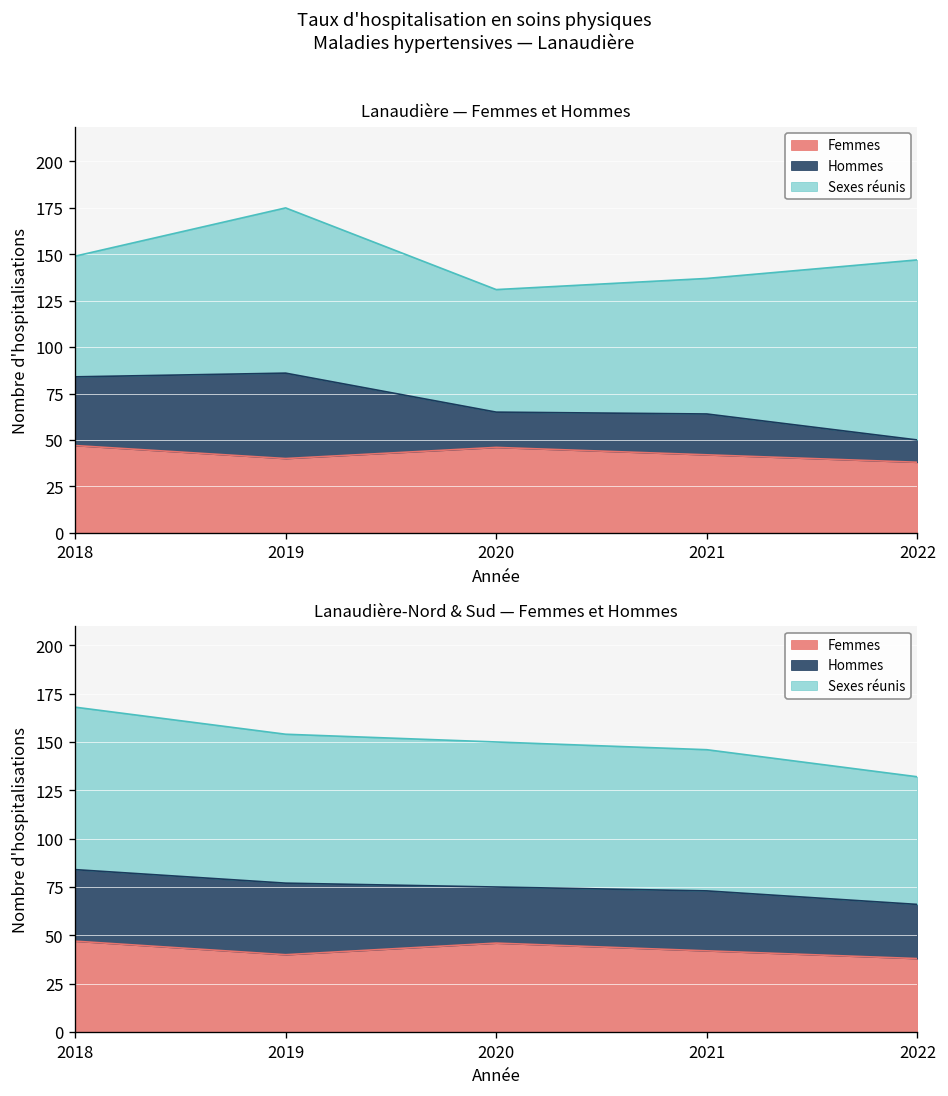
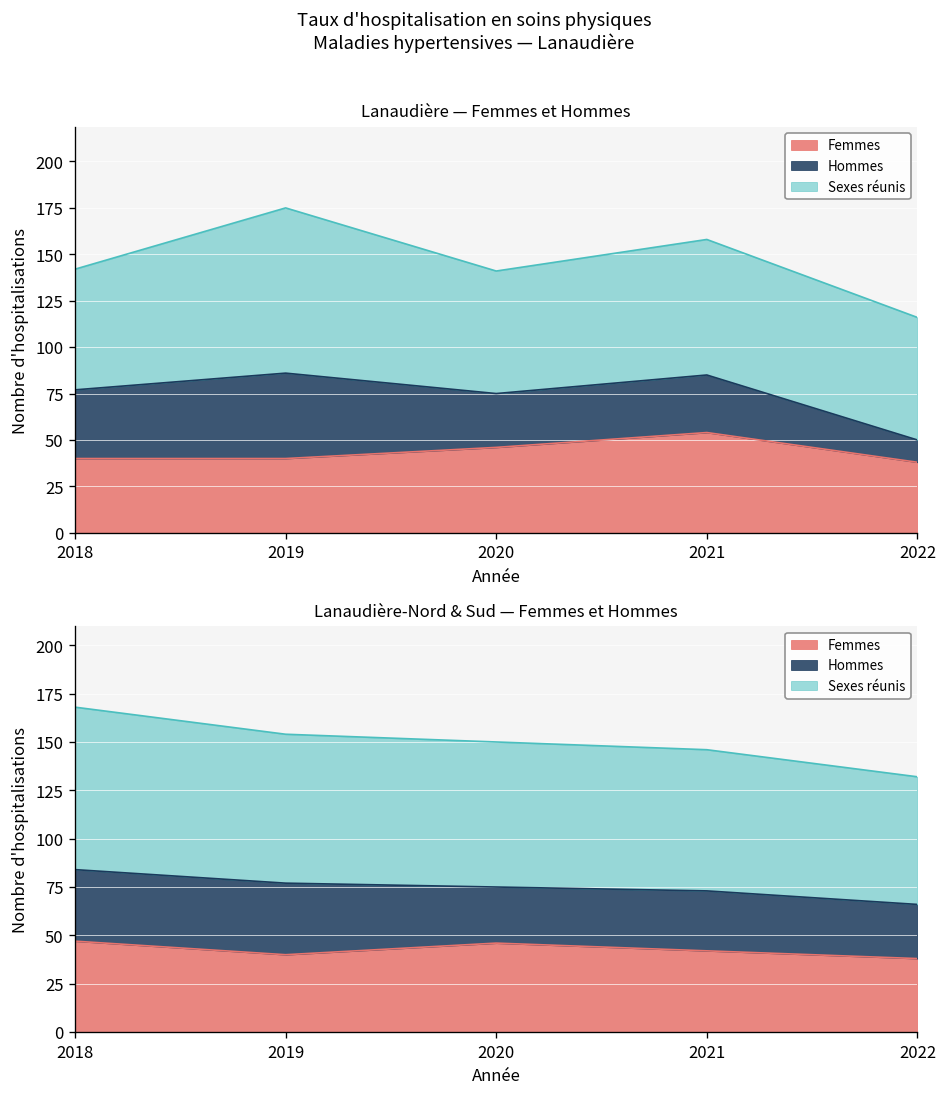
  {
    "Lanaudière — Femmes et Hommes": {
      "Femmes": {
-       "2018": 47,
+       "2018": 40,
        "2019": 40,
        "2020": 46,
-       "2021": 42,
+       "2021": 54,
        "2022": 38
      },
      "Hommes": {
        "2018": 37,
        "2019": 46,
-       "2020": 19,
-       "2021": 22,
+       "2020": 29,
+       "2021": 31,
        "2022": 12
      },
      "Sexes réunis": {
        "2018": 65,
        "2019": 89,
        "2020": 66,
        "2021": 73,
-       "2022": 97
+       "2022": 66
      }
    },
    "Lanaudière-Nord & Sud — Femmes et Hommes": {
      "Femmes": {
        "2018": 47,
        "2019": 40,
        "2020": 46,
        "2021": 42,
        "2022": 38
      }
    }
  }
